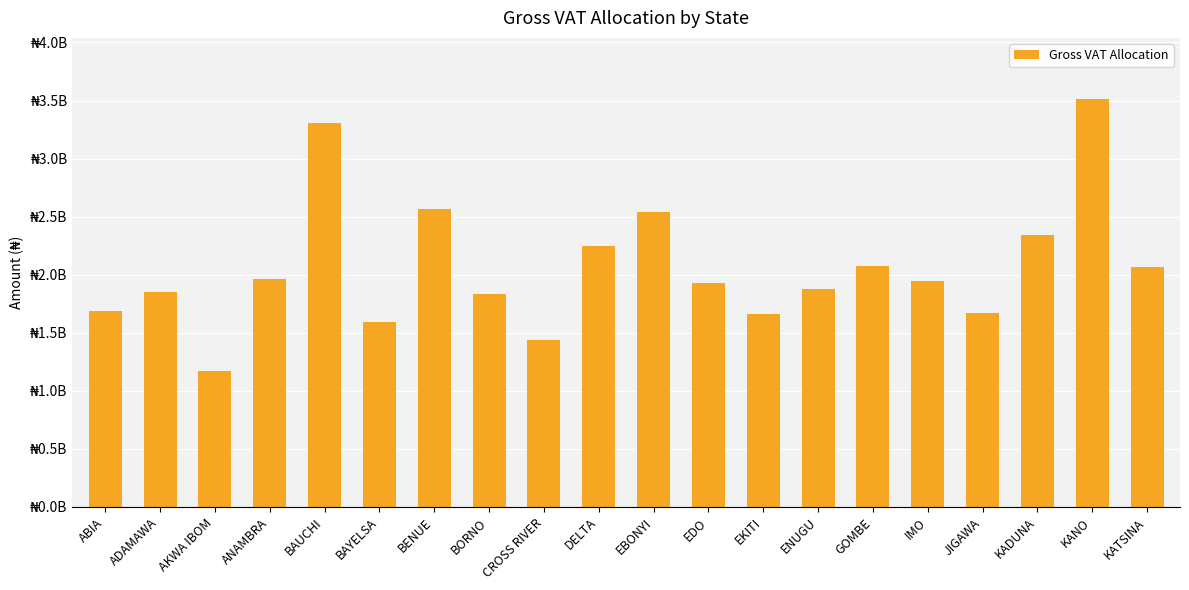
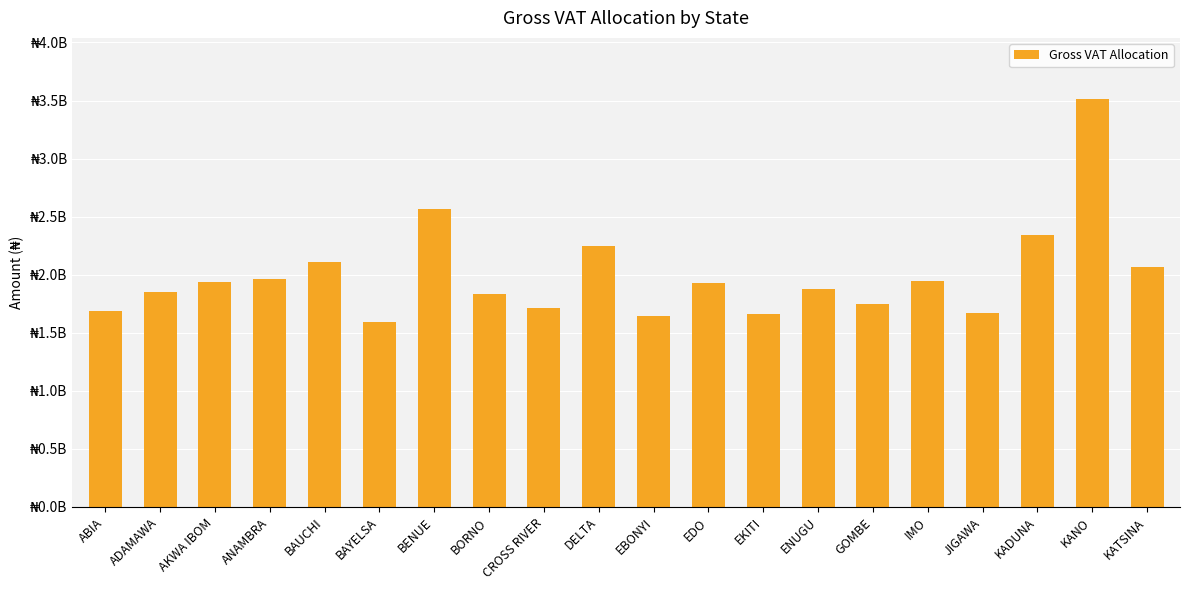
  {
    "ABIA": "₦1680000000",
    "ADAMAWA": "₦1850000000",
-   "AKWA IBOM": "₦1170000000",
+   "AKWA IBOM": "₦1940000000",
    "ANAMBRA": "₦1960000000",
-   "BAUCHI": "₦3300000000",
+   "BAUCHI": "₦2110000000",
    "BAYELSA": "₦1590000000",
    "BENUE": "₦2560000000",
    "BORNO": "₦1840000000",
-   "CROSS RIVER": "₦1440000000",
+   "CROSS RIVER": "₦1710000000",
    "DELTA": "₦2250000000",
-   "EBONYI": "₦2540000000",
+   "EBONYI": "₦1650000000",
    "EDO": "₦1930000000",
    "EKITI": "₦1660000000",
    "ENUGU": "₦1880000000",
-   "GOMBE": "₦2070000000",
+   "GOMBE": "₦1740000000",
    "IMO": "₦1940000000",
    "JIGAWA": "₦1670000000",
    "KADUNA": "₦2340000000",
    "KANO": "₦3510000000",
    "KATSINA": "₦2060000000"
  }
